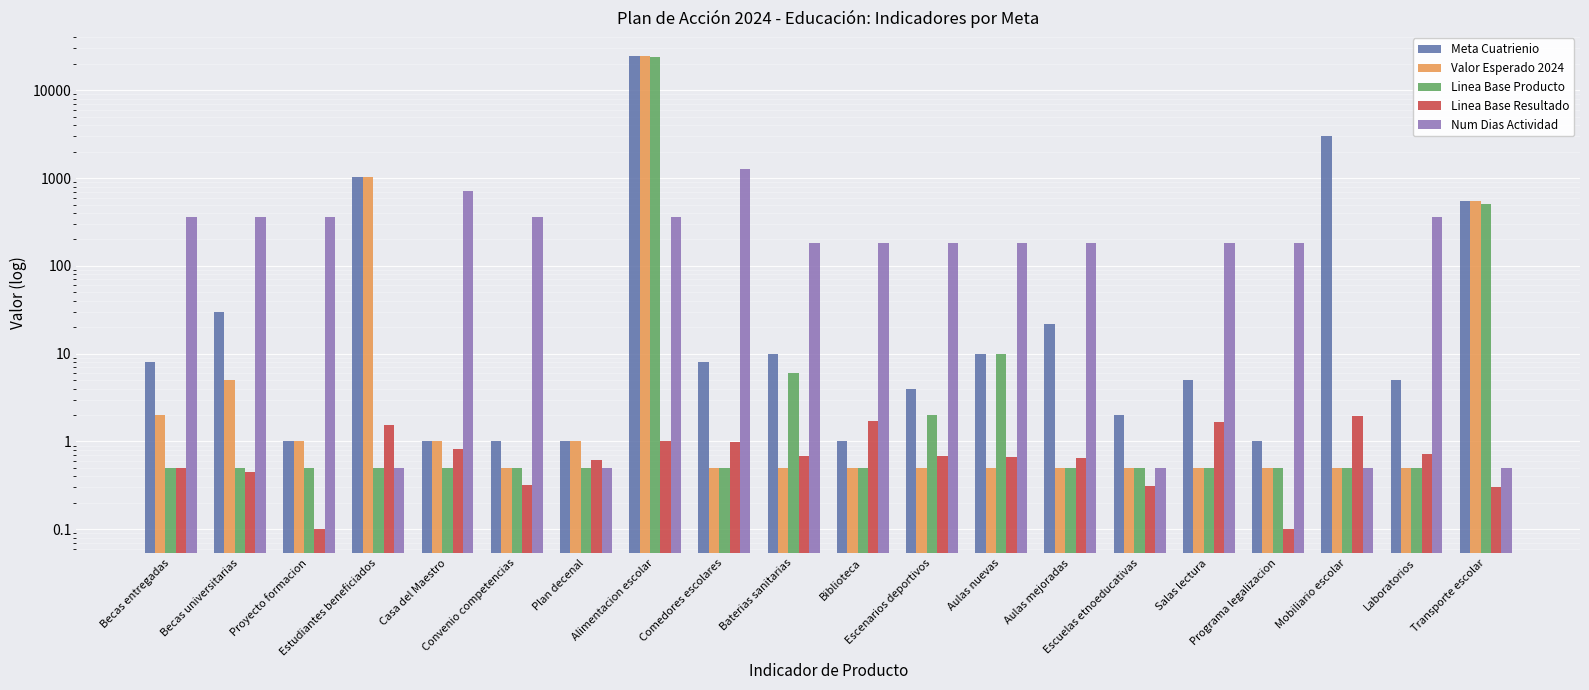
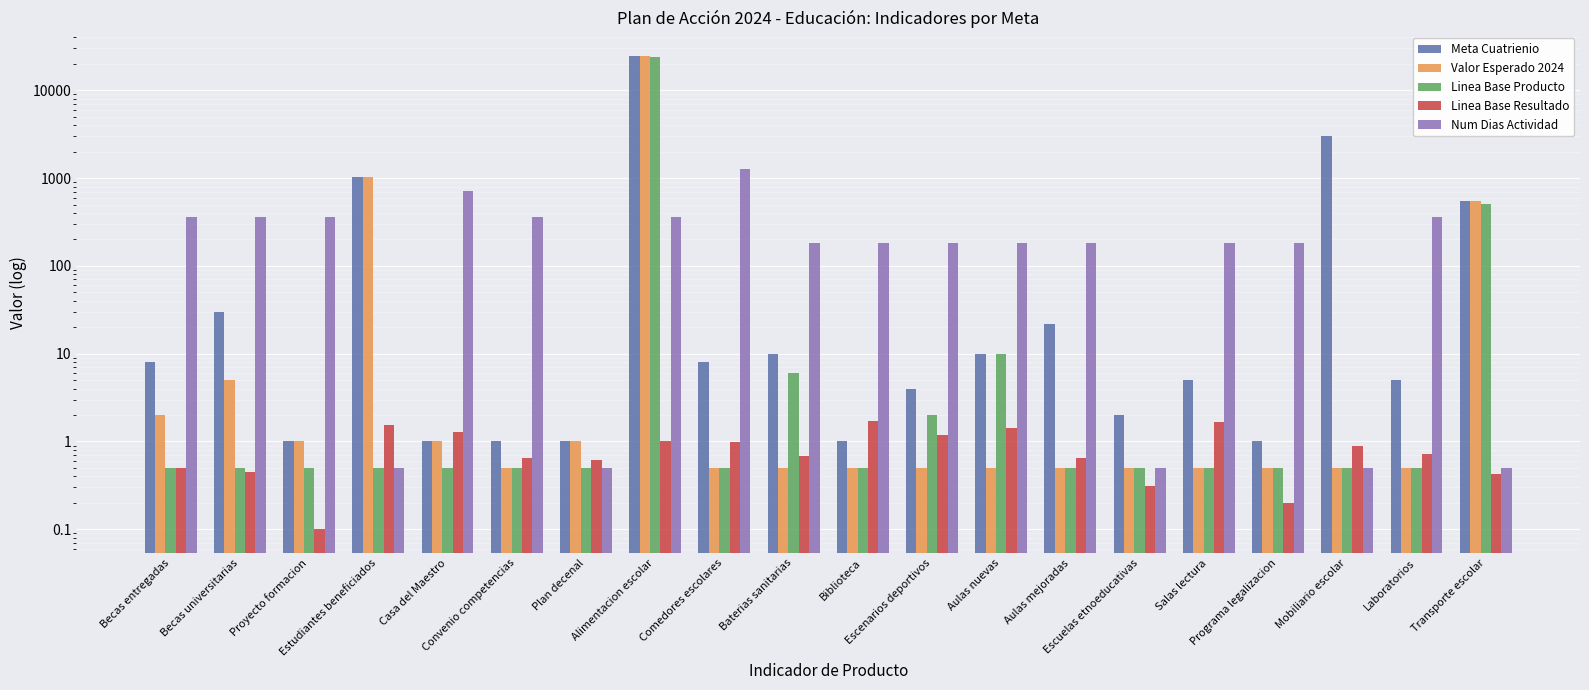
  {
    "Valor Esperado 2024": {
      "Becas entregadas": 2.0,
      "Becas universitarias": 5,
      "Proyecto formacion": 1.0,
      "Estudiantes beneficiados": 1000,
      "Casa del Maestro": 1.0,
      "Convenio competencias": 0.5,
      "Plan decenal": 1.0,
      "Alimentacion escolar": 25000,
      "Comedores escolares": 0.5,
      "Baterias sanitarias": 0.5,
      "Biblioteca": 0.5,
      "Escenarios deportivos": 0.5,
      "Aulas nuevas": 0.5,
      "Aulas mejoradas": 0.5,
      "Escuelas etnoeducativas": 0.5,
      "Salas lectura": 0.5,
      "Programa legalizacion": 0.5,
      "Mobiliario escolar": 0.5,
      "Laboratorios": 0.5,
      "Transporte escolar": 500
    },
    "Linea Base Producto": {
      "Becas entregadas": 0.5,
      "Becas universitarias": 0.5,
      "Proyecto formacion": 0.5,
      "Estudiantes beneficiados": 0.5,
      "Casa del Maestro": 0.5,
      "Convenio competencias": 0.5,
      "Plan decenal": 0.5,
      "Alimentacion escolar": 24000,
      "Comedores escolares": 0.5,
      "Baterias sanitarias": 6,
      "Biblioteca": 0.5,
      "Escenarios deportivos": 2.0,
      "Aulas nuevas": 10,
      "Aulas mejoradas": 0.5,
      "Escuelas etnoeducativas": 0.5,
      "Salas lectura": 0.5,
      "Programa legalizacion": 0.5,
      "Mobiliario escolar": 0.5,
      "Laboratorios": 0.5,
      "Transporte escolar": 500
    },
    "Linea Base Resultado": {
      "Becas entregadas": 0.5,
      "Becas universitarias": 0.5,
      "Proyecto formacion": 0.10,
      "Estudiantes beneficiados": 1.5,
-     "Casa del Maestro": 0.8,
-     "Convenio competencias": 0.32,
+     "Casa del Maestro": 1.3,
+     "Convenio competencias": 0.7,
      "Plan decenal": 0.6,
      "Alimentacion escolar": 1.0,
      "Comedores escolares": 1.0,
      "Baterias sanitarias": 0.7,
      "Biblioteca": 1.7,
-     "Escenarios deportivos": 0.7,
-     "Aulas nuevas": 0.7,
+     "Escenarios deportivos": 1.2,
+     "Aulas nuevas": 1.4,
      "Aulas mejoradas": 0.7,
      "Escuelas etnoeducativas": 0.31,
      "Salas lectura": 1.7,
-     "Programa legalizacion": 0.1,
-     "Mobiliario escolar": 1.9,
+     "Programa legalizacion": 0.2,
+     "Mobiliario escolar": 0.9,
      "Laboratorios": 0.7,
-     "Transporte escolar": 0.30
+     "Transporte escolar": 0.4
    }
  }
